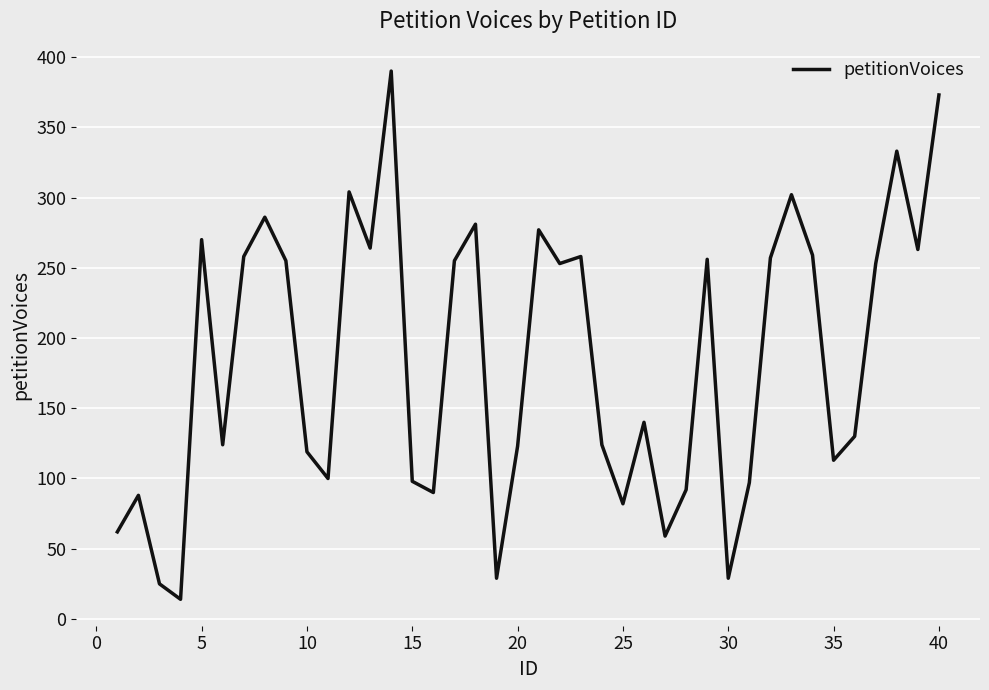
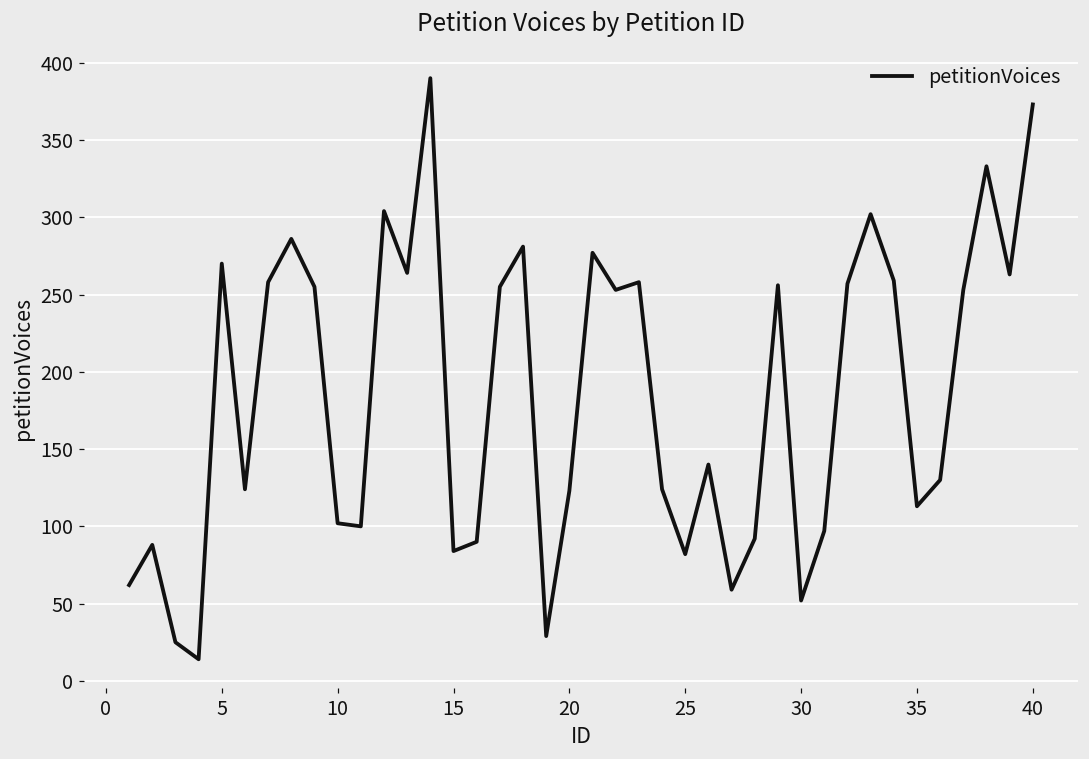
  {
    "5": 270,
-   "10": 119,
-   "15": 98,
+   "10": 102,
+   "15": 84,
    "20": 123,
    "25": 82,
-   "30": 29,
+   "30": 52,
    "35": 113,
    "40": 373
  }
